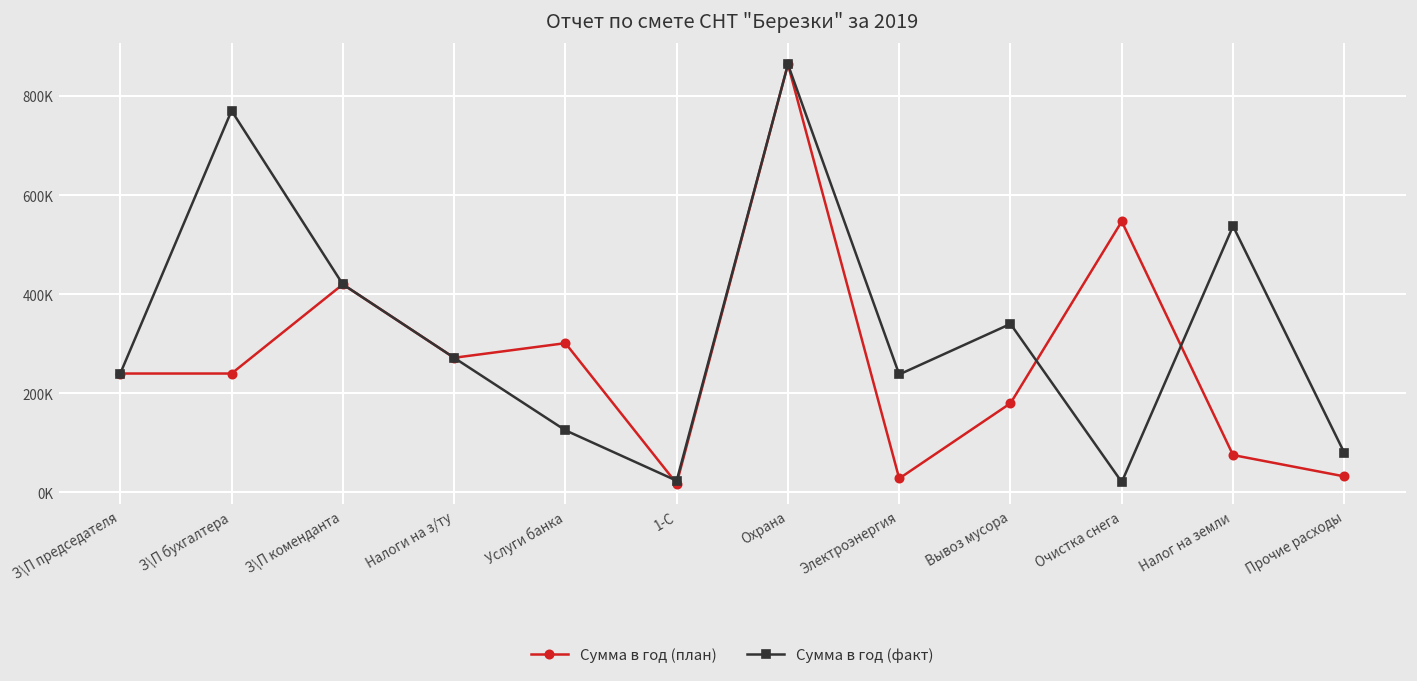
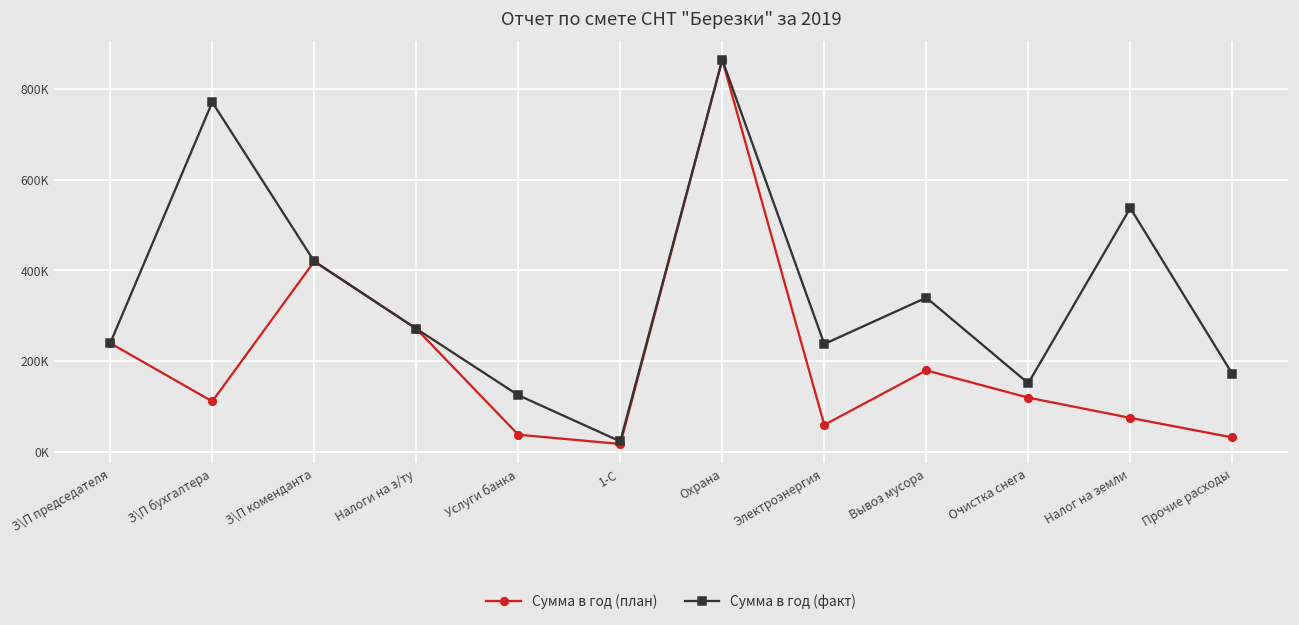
  {
    "Сумма в год (план)": {
-     "З\\П бухгалтера": 240000,
-     "Услуги банка": 300000,
-     "Электроэнергия": 30000,
+     "З\\П бухгалтера": 110000,
+     "Услуги банка": 40000,
+     "Электроэнергия": 60000,
      "Вывоз мусора": 180000,
-     "Очистка снега": 550000,
+     "Очистка снега": 120000,
      "Налог на земли": 80000,
      "Прочие расходы": 30000
    },
    "Сумма в год (факт)": {
      "З\\П бухгалтера": 770000,
      "Услуги банка": 130000,
      "Электроэнергия": 240000,
      "Вывоз мусора": 340000,
-     "Очистка снега": 20000,
+     "Очистка снега": 150000,
      "Налог на земли": 540000,
-     "Прочие расходы": 80000
+     "Прочие расходы": 170000
    }
  }
